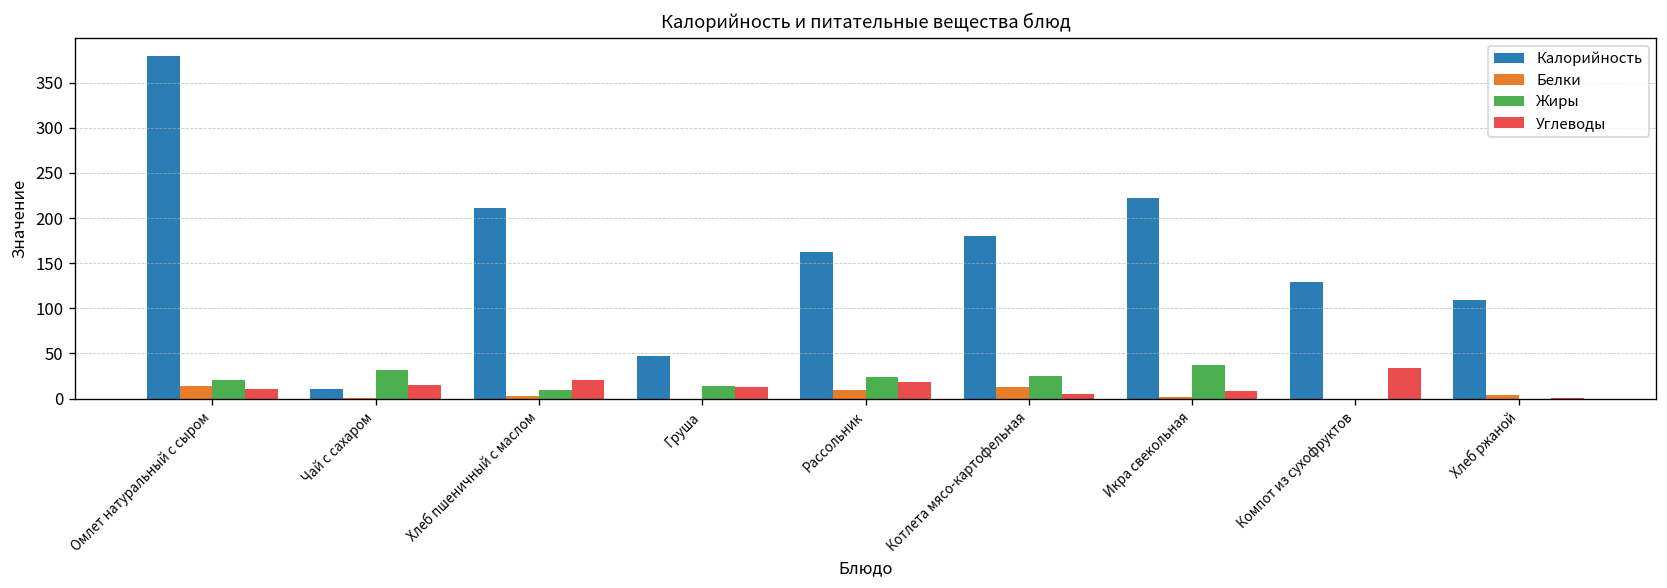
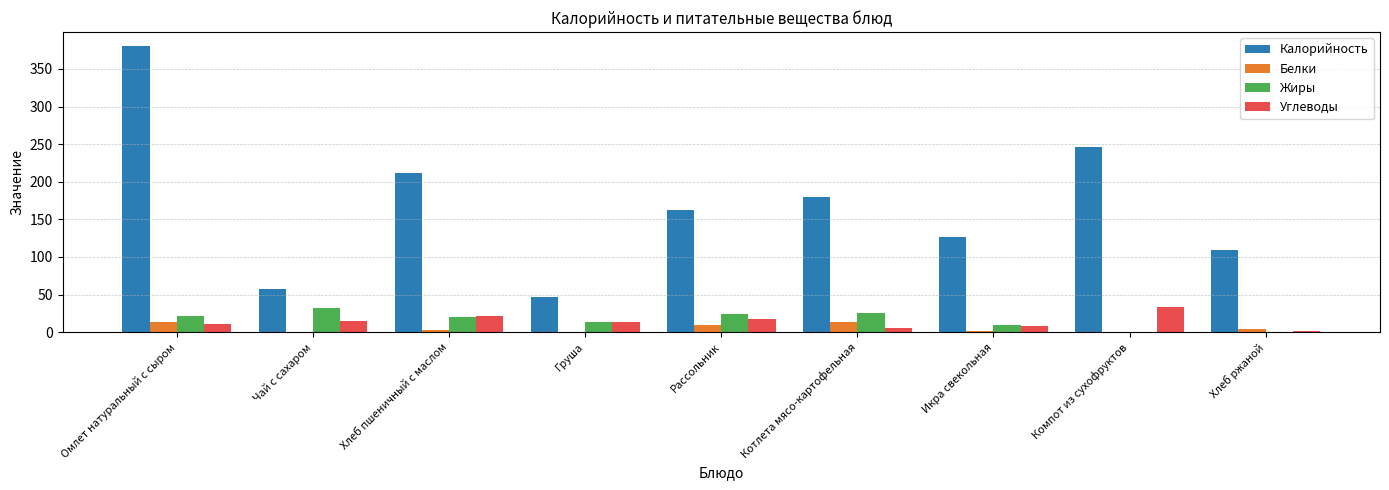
  {
    "Калорийность": {
      "Омлет натуральный с сыром": 380,
-     "Чай с сахаром": 10,
+     "Чай с сахаром": 60,
      "Хлеб пшеничный с маслом": 210,
      "Груша": 50,
      "Рассольник": 160,
      "Котлета мясо-картофельная": 180,
-     "Икра свекольная": 220,
-     "Компот из сухофруктов": 130,
+     "Икра свекольная": 130,
+     "Компот из сухофруктов": 250,
      "Хлеб ржаной": 110
    },
    "Жиры": {
      "Омлет натуральный с сыром": 20,
      "Чай с сахаром": 30,
-     "Хлеб пшеничный с маслом": 10,
+     "Хлеб пшеничный с маслом": 20,
      "Груша": 10,
      "Рассольник": 20,
      "Котлета мясо-картофельная": 30,
-     "Икра свекольная": 40,
+     "Икра свекольная": 10,
      "Компот из сухофруктов": 0,
      "Хлеб ржаной": 0
    }
  }
